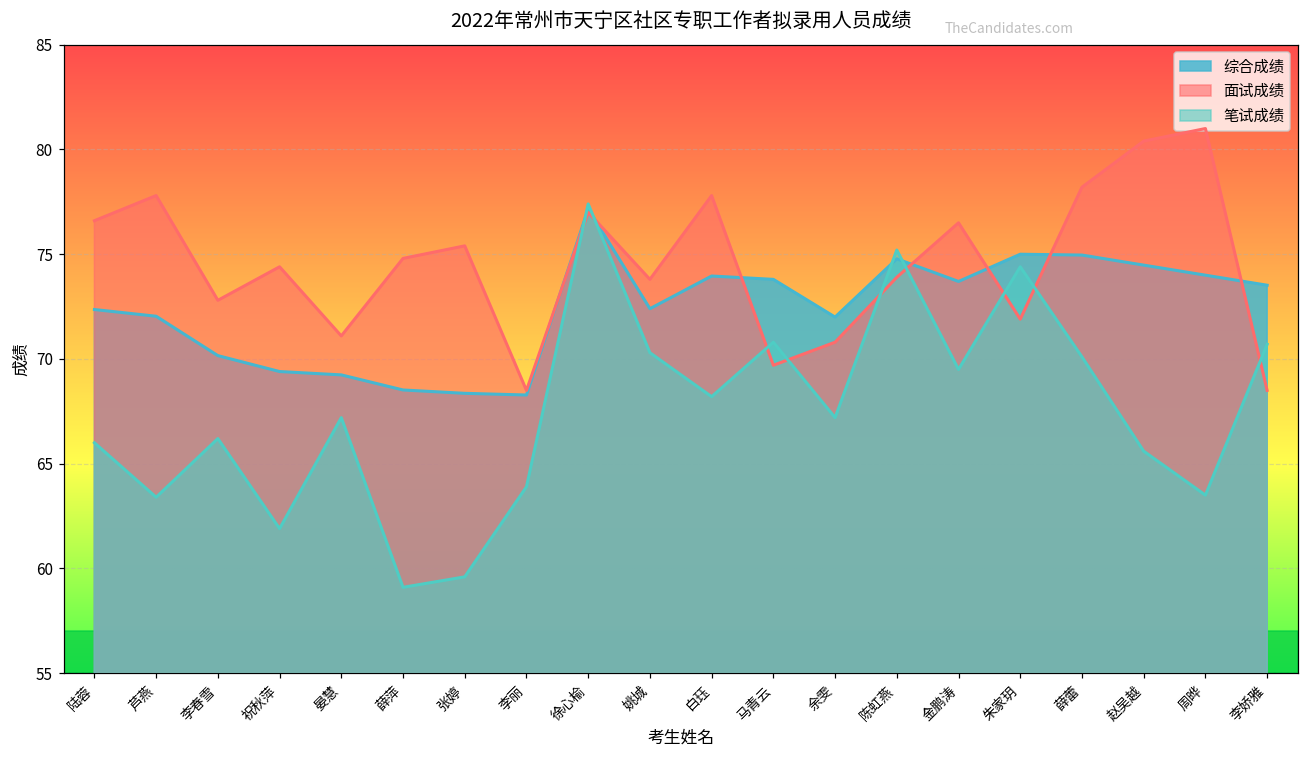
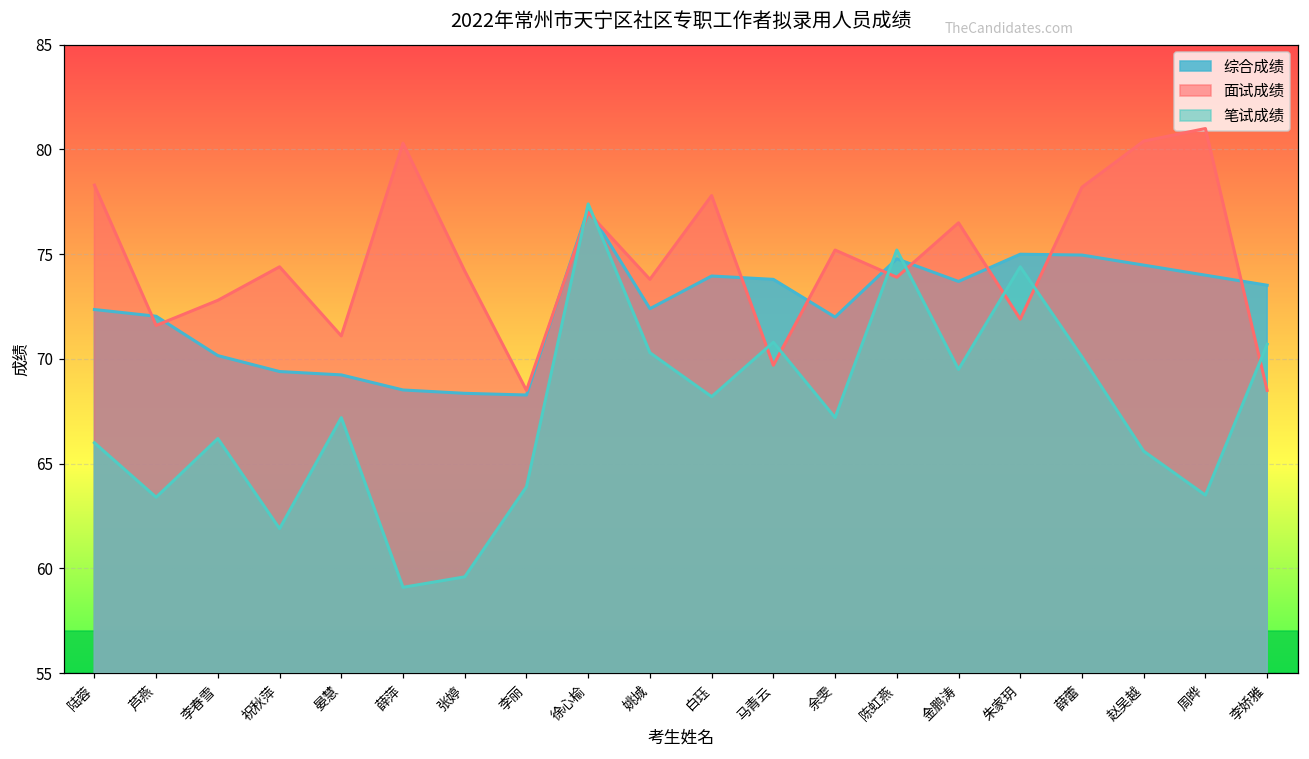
  {
    "面试成绩": {
-     "陆蓉": 76.6,
-     "芦燕": 77.8,
+     "陆蓉": 78.3,
+     "芦燕": 71.6,
      "李春雪": 72.8,
      "祝秋萍": 74.4,
      "晏慧": 71.1,
-     "薛萍": 74.8,
-     "张婷": 75.4,
+     "薛萍": 80.3,
+     "张婷": 74.2,
      "李丽": 68.5,
      "徐心榆": 77.0,
      "姚城": 73.8,
      "白珏": 77.8,
      "马青云": 69.7,
-     "余雯": 70.8,
+     "余雯": 75.2,
      "陈虹燕": 73.9,
      "金鹏涛": 76.5,
      "朱家玥": 71.9,
      "薛蕾": 78.2,
      "赵吴越": 80.4,
      "周晔": 81.0,
      "李娇雅": 68.5
    }
  }
